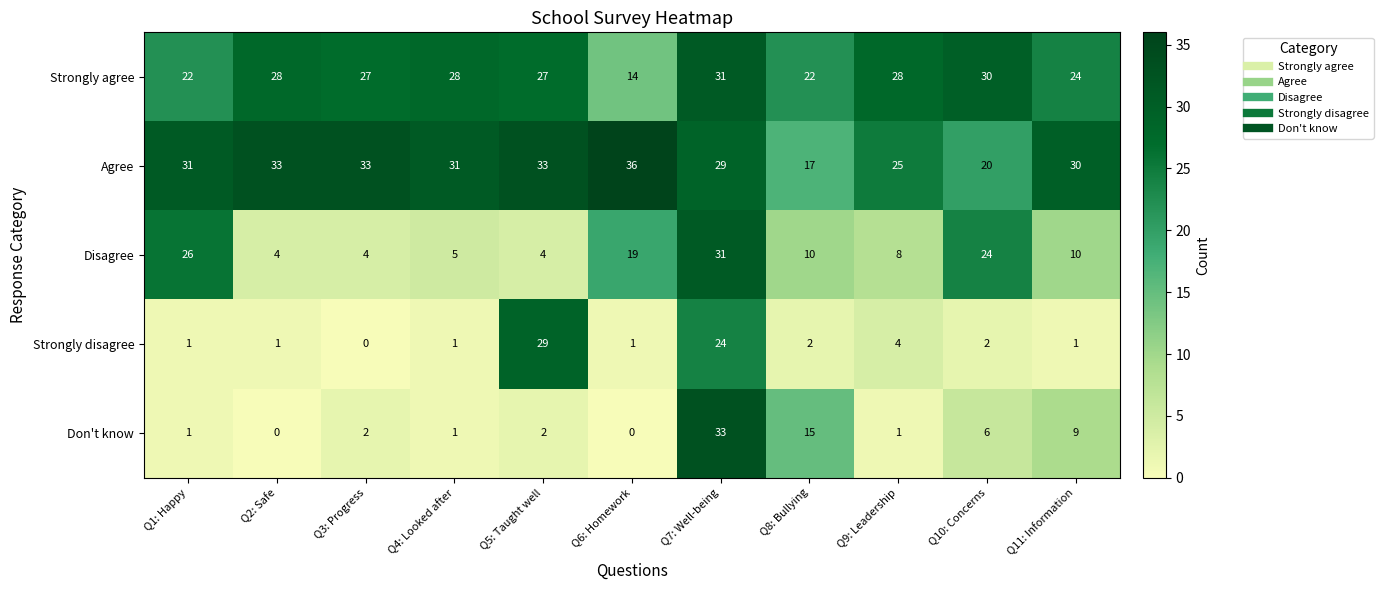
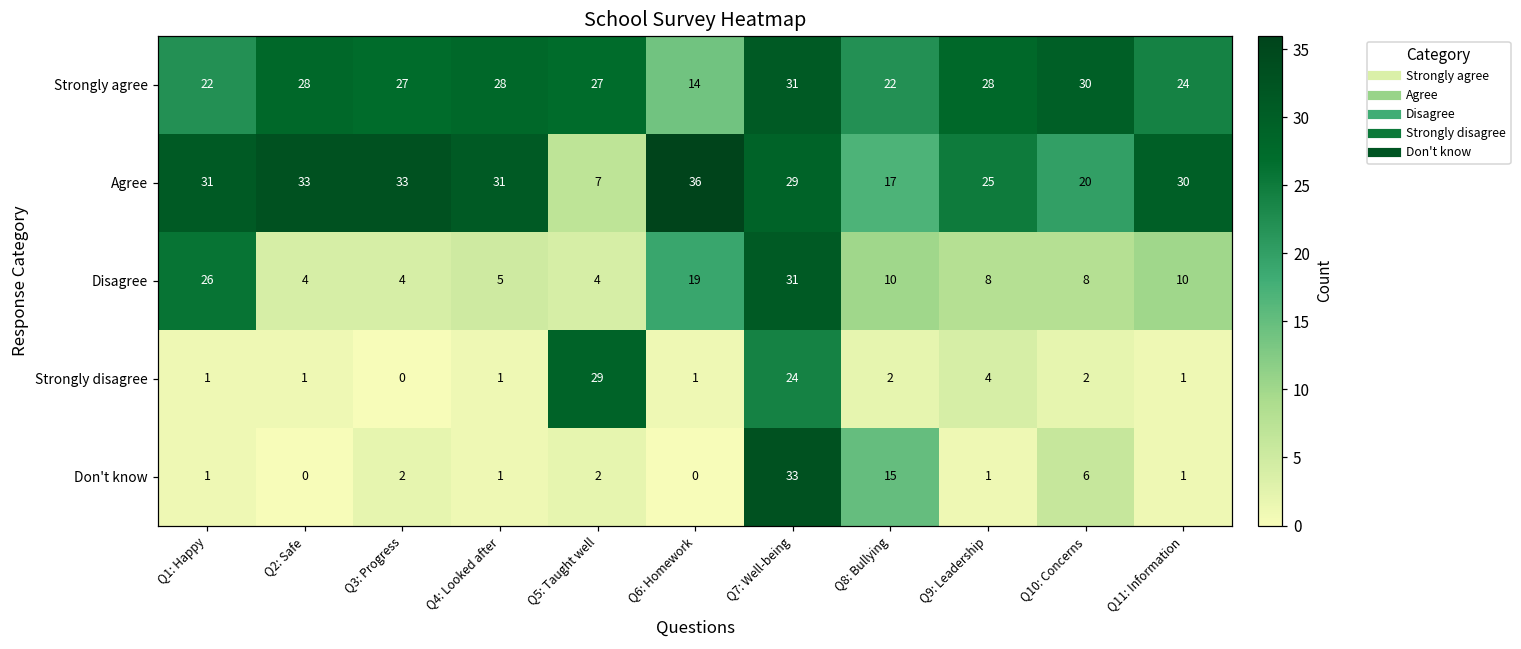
  {
    "Strongly agree": {
      "Q1: Happy": 22,
      "Q2: Safe": 28,
      "Q3: Progress": 27,
      "Q4: Looked after": 28,
      "Q5: Taught well": 27,
      "Q6: Homework": 14,
      "Q7: Well-being": 31,
      "Q8: Bullying": 22,
      "Q9: Leadership": 28,
      "Q10: Concerns": 30,
      "Q11: Information": 24
    },
    "Agree": {
      "Q1: Happy": 31,
      "Q2: Safe": 33,
      "Q3: Progress": 33,
      "Q4: Looked after": 31,
-     "Q5: Taught well": 33,
+     "Q5: Taught well": 7,
      "Q6: Homework": 36,
      "Q7: Well-being": 29,
      "Q8: Bullying": 17,
      "Q9: Leadership": 25,
      "Q10: Concerns": 20,
      "Q11: Information": 30
    },
    "Disagree": {
      "Q1: Happy": 26,
      "Q2: Safe": 4,
      "Q3: Progress": 4,
      "Q4: Looked after": 5,
      "Q5: Taught well": 4,
      "Q6: Homework": 19,
      "Q7: Well-being": 31,
      "Q8: Bullying": 10,
      "Q9: Leadership": 8,
-     "Q10: Concerns": 24,
+     "Q10: Concerns": 8,
      "Q11: Information": 10
    },
    "Strongly disagree": {
      "Q1: Happy": 1,
      "Q2: Safe": 1,
      "Q3: Progress": 0,
      "Q4: Looked after": 1,
      "Q5: Taught well": 29,
      "Q6: Homework": 1,
      "Q7: Well-being": 24,
      "Q8: Bullying": 2,
      "Q9: Leadership": 4,
      "Q10: Concerns": 2,
      "Q11: Information": 1
    },
    "Don't know": {
      "Q1: Happy": 1,
      "Q2: Safe": 0,
      "Q3: Progress": 2,
      "Q4: Looked after": 1,
      "Q5: Taught well": 2,
      "Q6: Homework": 0,
      "Q7: Well-being": 33,
      "Q8: Bullying": 15,
      "Q9: Leadership": 1,
      "Q10: Concerns": 6,
-     "Q11: Information": 9
+     "Q11: Information": 1
    }
  }
